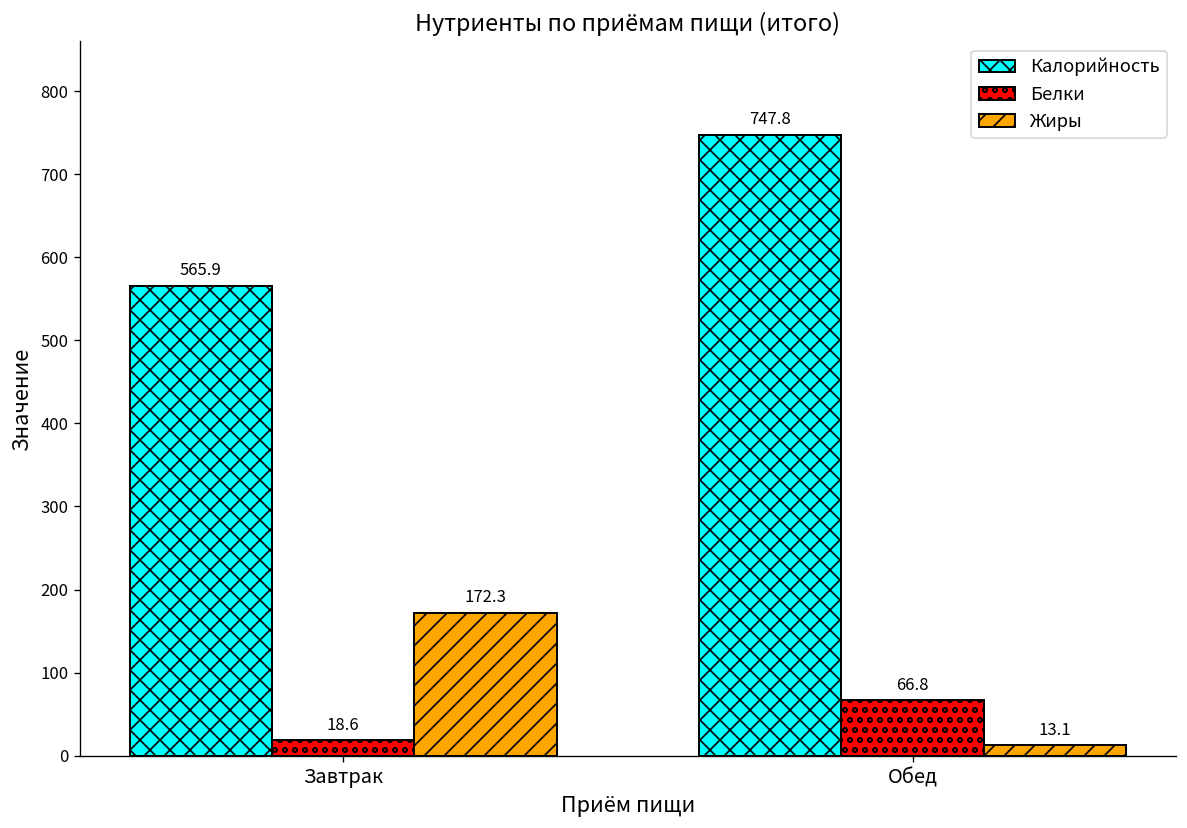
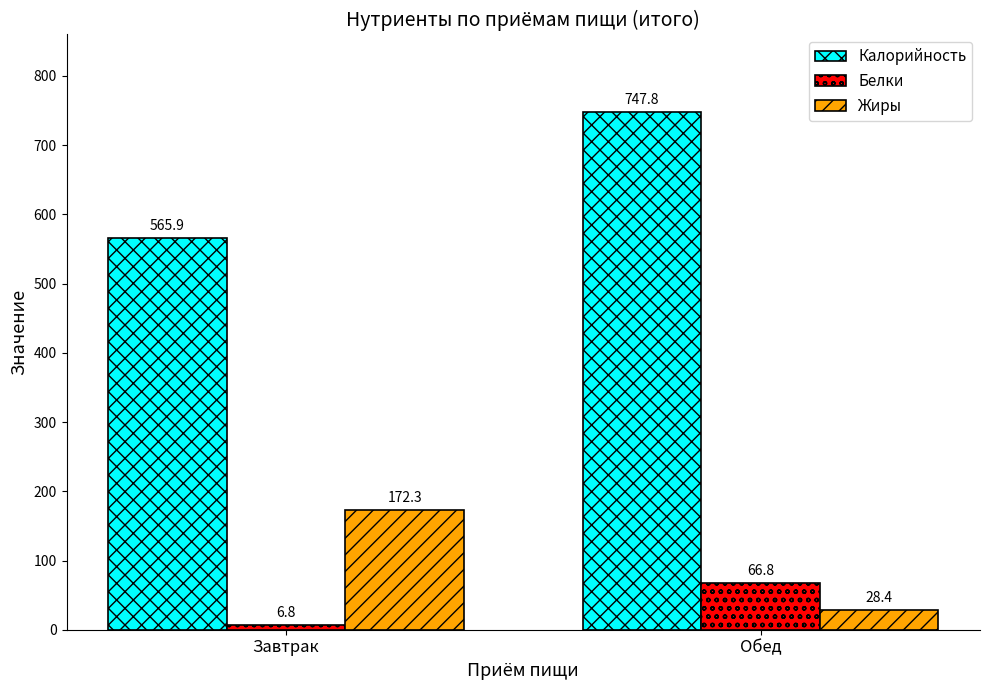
  {
    "Калорийность": {
      "Завтрак": 565.9,
      "Обед": 747.8
    },
    "Белки": {
-     "Завтрак": 18.6,
+     "Завтрак": 6.8,
      "Обед": 66.8
    },
    "Жиры": {
      "Завтрак": 172.3,
-     "Обед": 13.1
+     "Обед": 28.4
    }
  }
